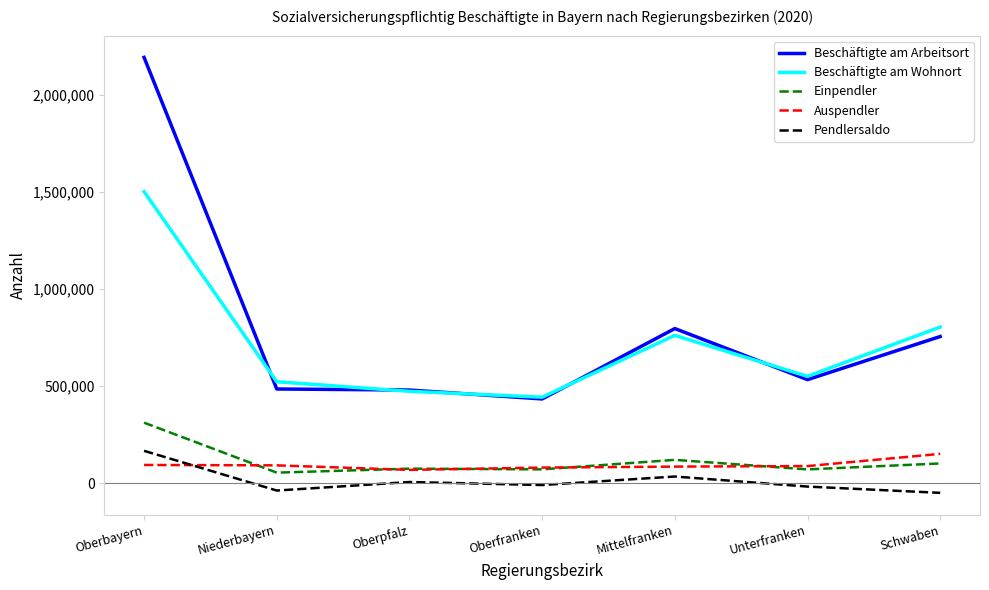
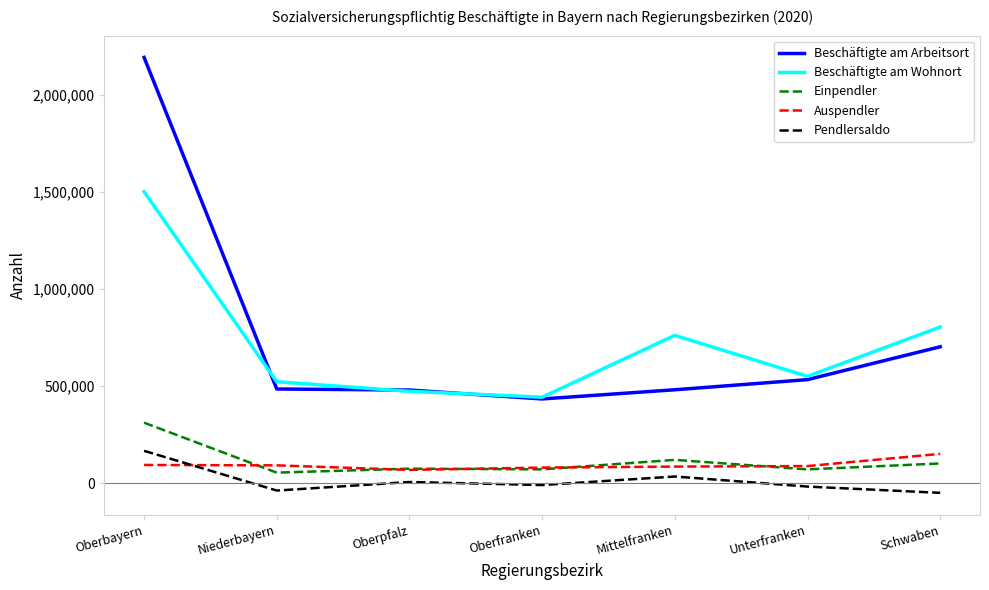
  {
    "Beschäftigte am Arbeitsort": {
      "Oberbayern": "2,190,000",
      "Niederbayern": "490,000",
-     "Mittelfranken": "800,000",
+     "Mittelfranken": "480,000",
      "Unterfranken": "530,000",
-     "Schwaben": "760,000"
+     "Schwaben": "700,000"
    },
    "Beschäftigte am Wohnort": {
      "Oberbayern": "1,500,000",
      "Niederbayern": "520,000",
      "Mittelfranken": "760,000",
      "Unterfranken": "550,000",
      "Schwaben": "810,000"
    },
    "Einpendler": {
      "Oberbayern": "310,000",
      "Niederbayern": "50,000",
      "Mittelfranken": "120,000",
      "Unterfranken": "70,000",
      "Schwaben": "100,000"
    },
    "Auspendler": {
      "Oberbayern": "90,000",
      "Niederbayern": "90,000",
      "Mittelfranken": "90,000",
      "Unterfranken": "90,000",
      "Schwaben": "150,000"
    },
    "Pendlersaldo": {
      "Oberbayern": "170,000",
      "Niederbayern": "-40,000",
      "Oberpfalz": "10,000",
      "Oberfranken": "-10,000",
      "Mittelfranken": "30,000",
      "Unterfranken": "-20,000",
      "Schwaben": "-50,000"
    }
  }
